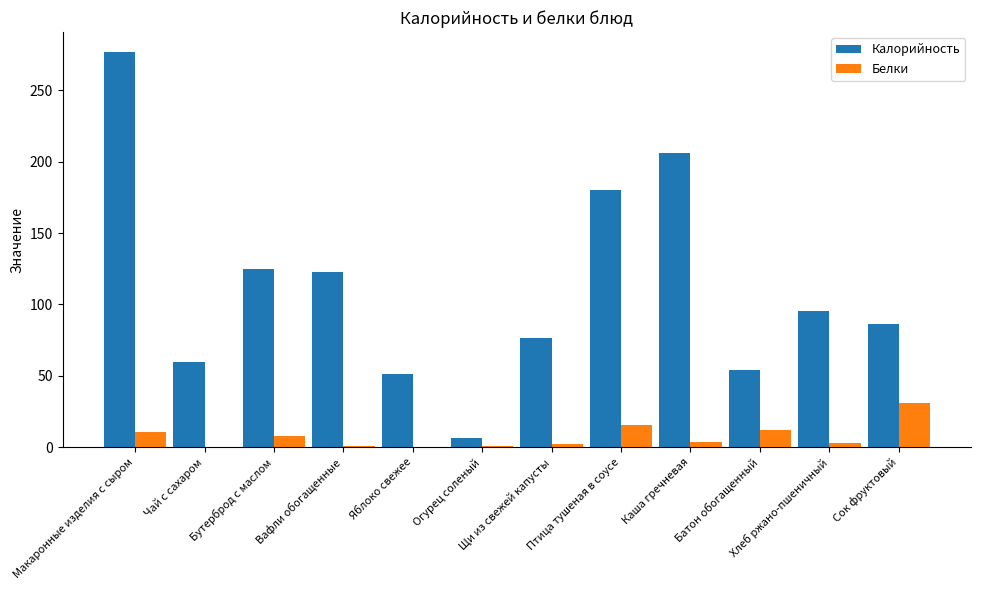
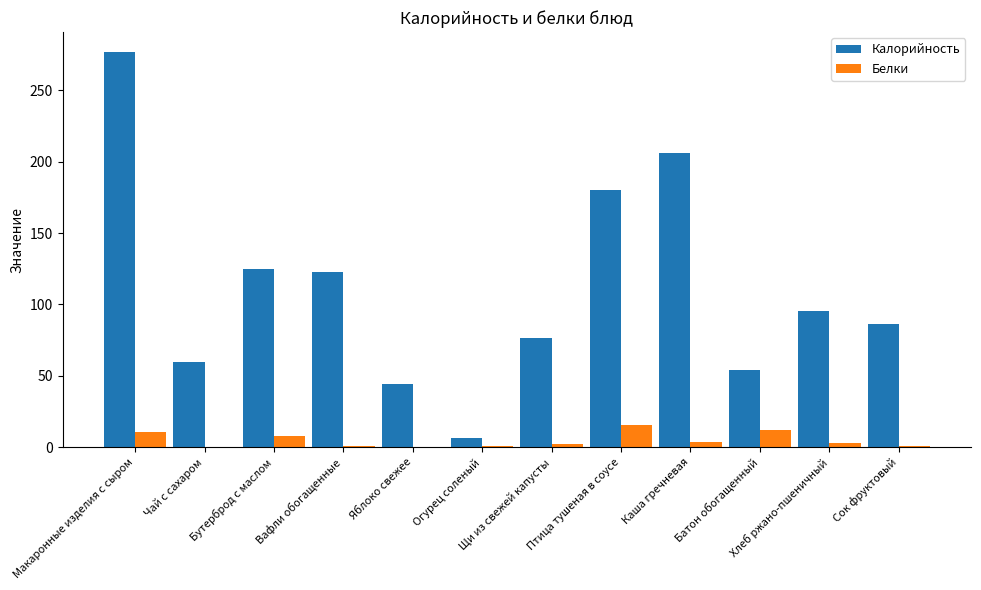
  {
    "Калорийность": {
      "Макаронные изделия с сыром": 277,
      "Чай с сахаром": 60,
      "Бутерброд с маслом": 125,
      "Вафли обогащенные": 123,
-     "Яблоко свежее": 51,
+     "Яблоко свежее": 44,
      "Огурец соленый": 7,
      "Щи из свежей капусты": 77,
      "Птица тушеная в соусе": 180,
      "Каша гречневая": 206,
      "Батон обогащенный": 54,
      "Хлеб ржано-пшеничный": 95,
      "Сок фруктовый": 86
    },
    "Белки": {
      "Макаронные изделия с сыром": 11,
      "Бутерброд с маслом": 8,
      "Щи из свежей капусты": 2,
      "Птица тушеная в соусе": 16,
      "Каша гречневая": 4,
      "Батон обогащенный": 12,
      "Хлеб ржано-пшеничный": 3,
-     "Сок фруктовый": 31
+     "Сок фруктовый": 1
    }
  }
